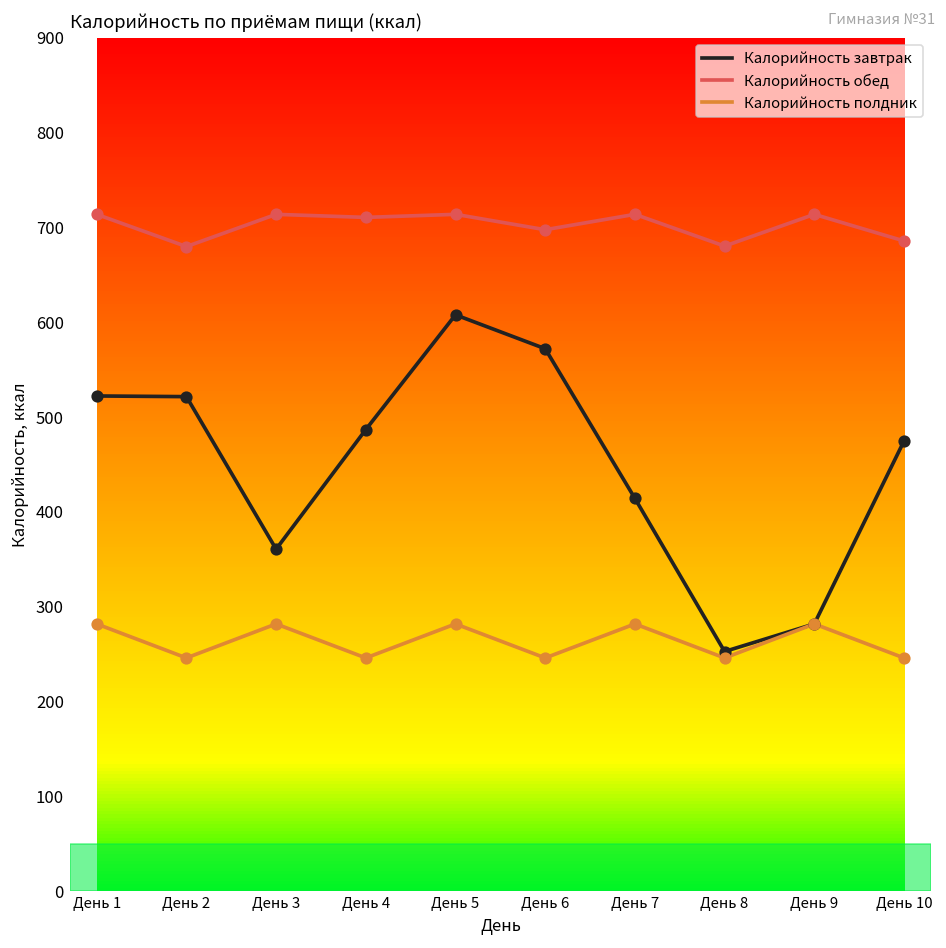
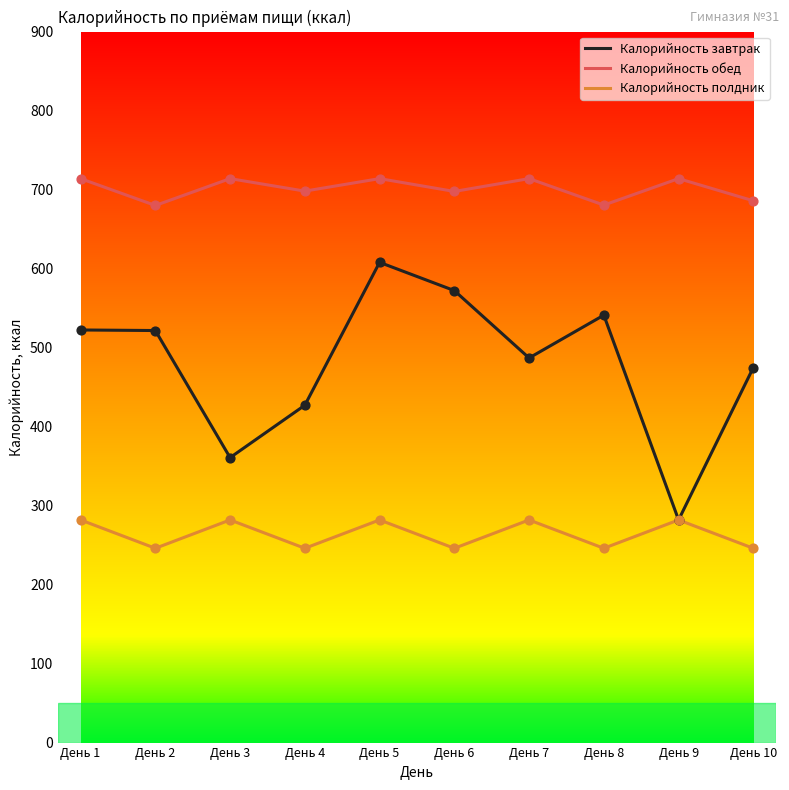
  {
    "Калорийность завтрак": {
      "День 1": 520,
      "День 2": 520,
      "День 3": 360,
-     "День 4": 490,
+     "День 4": 430,
      "День 5": 610,
      "День 6": 570,
-     "День 7": 410,
-     "День 8": 250,
+     "День 7": 490,
+     "День 8": 540,
      "День 10": 470
    },
    "Калорийность обед": {
      "День 1": 710,
      "День 2": 680,
      "День 3": 710,
-     "День 4": 710,
+     "День 4": 700,
      "День 5": 710,
      "День 6": 700,
      "День 7": 710,
      "День 8": 680,
      "День 9": 710,
      "День 10": 690
    },
    "Калорийность полдник": {
      "День 1": 280,
      "День 2": 250,
      "День 3": 280,
      "День 4": 250,
      "День 5": 280,
      "День 6": 250,
      "День 7": 280,
      "День 8": 250,
      "День 10": 250
    }
  }
